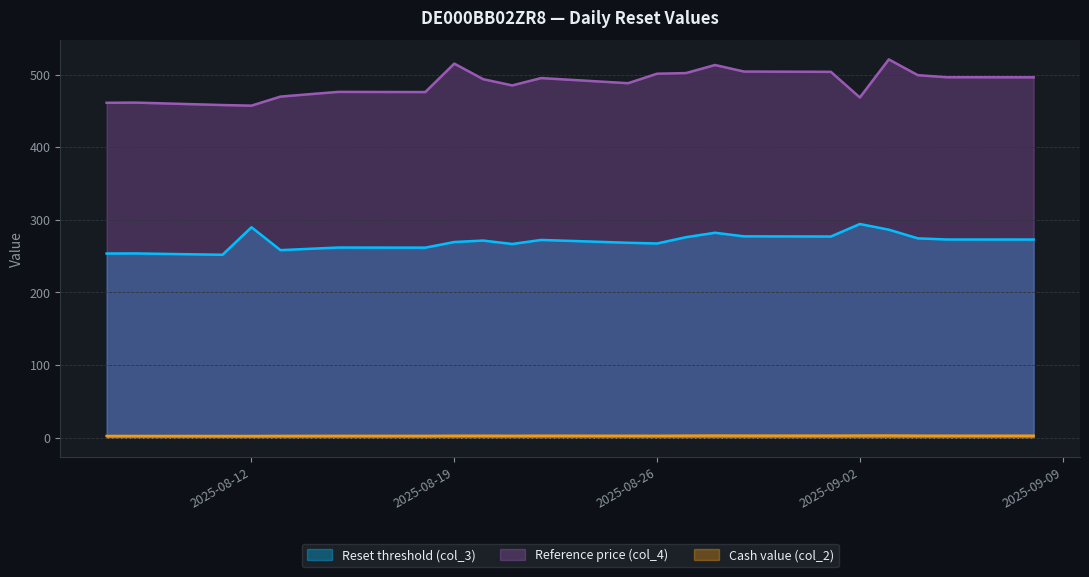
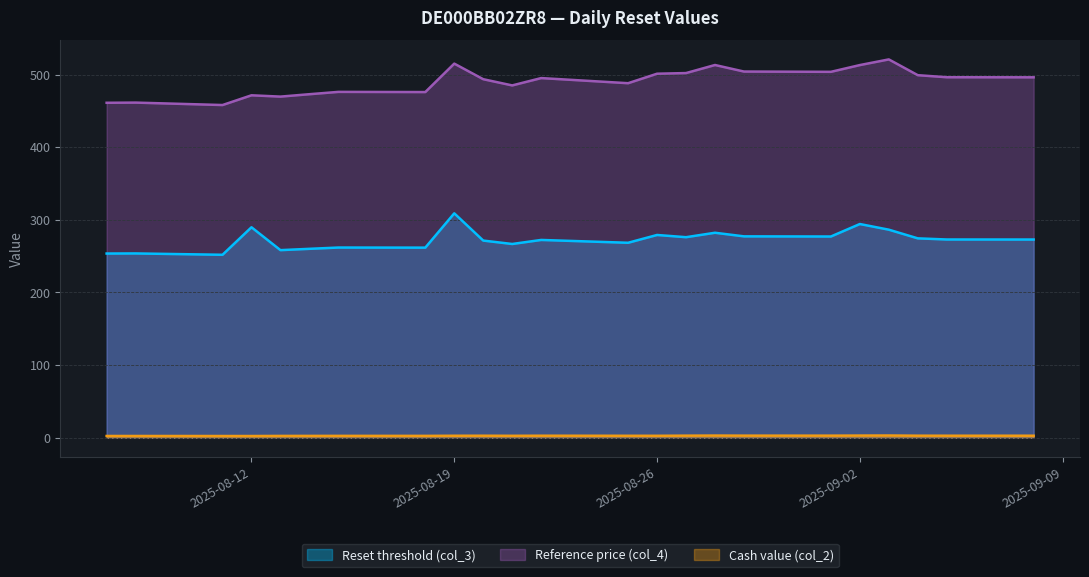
  {
    "Reset threshold (col_3)": {
      "2025-08-12": 290,
-     "2025-08-19": 270,
-     "2025-08-26": 270,
+     "2025-08-19": 310,
+     "2025-08-26": 280,
      "2025-09-02": 290
    },
    "Reference price (col_4)": {
-     "2025-08-12": 460,
+     "2025-08-12": 470,
      "2025-08-19": 520,
      "2025-08-26": 500,
-     "2025-09-02": 470
+     "2025-09-02": 510
    },
    "Cash value (col_2)": {
      "2025-08-12": 0,
      "2025-08-19": 0,
      "2025-08-26": 0,
      "2025-09-02": 0
    }
  }
